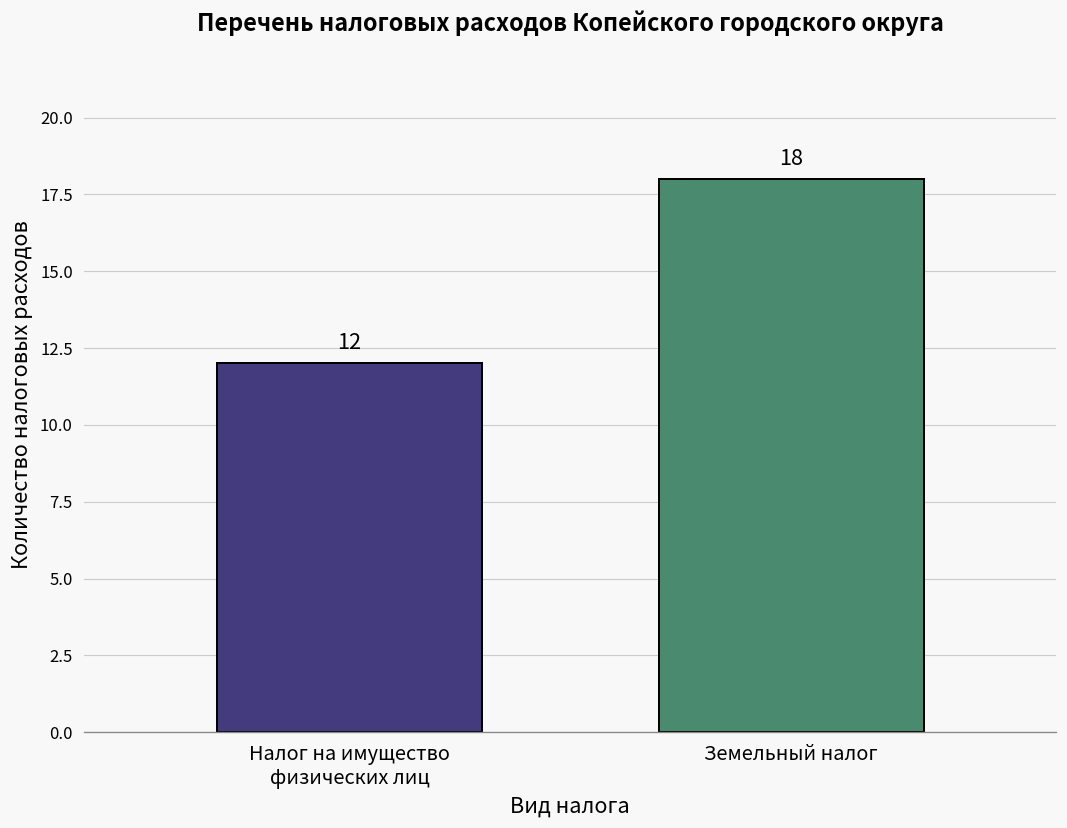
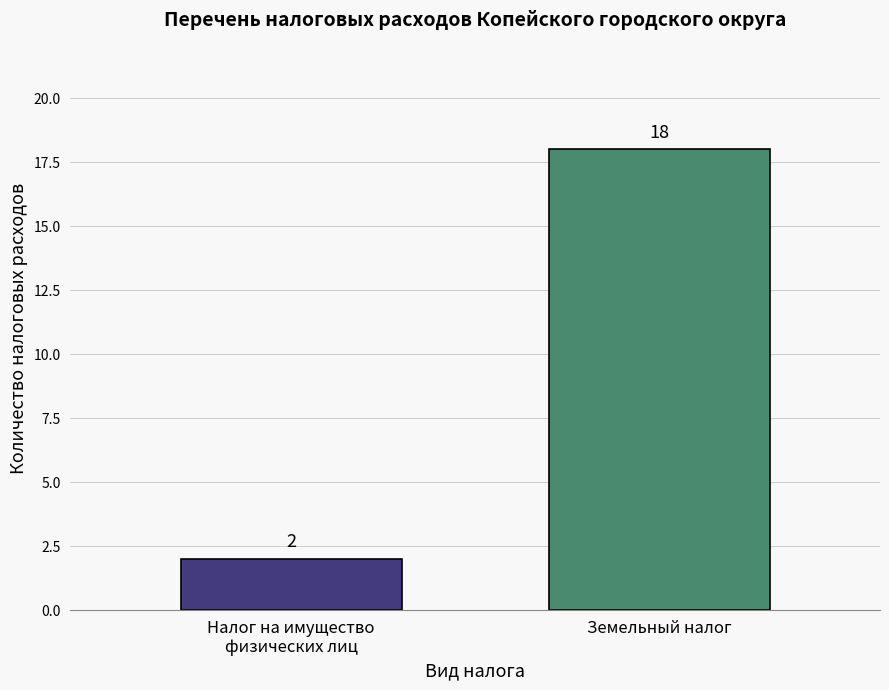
  {
-   "Налог на имущество физических лиц": 12,
+   "Налог на имущество физических лиц": 2,
    "Земельный налог": 18
  }
